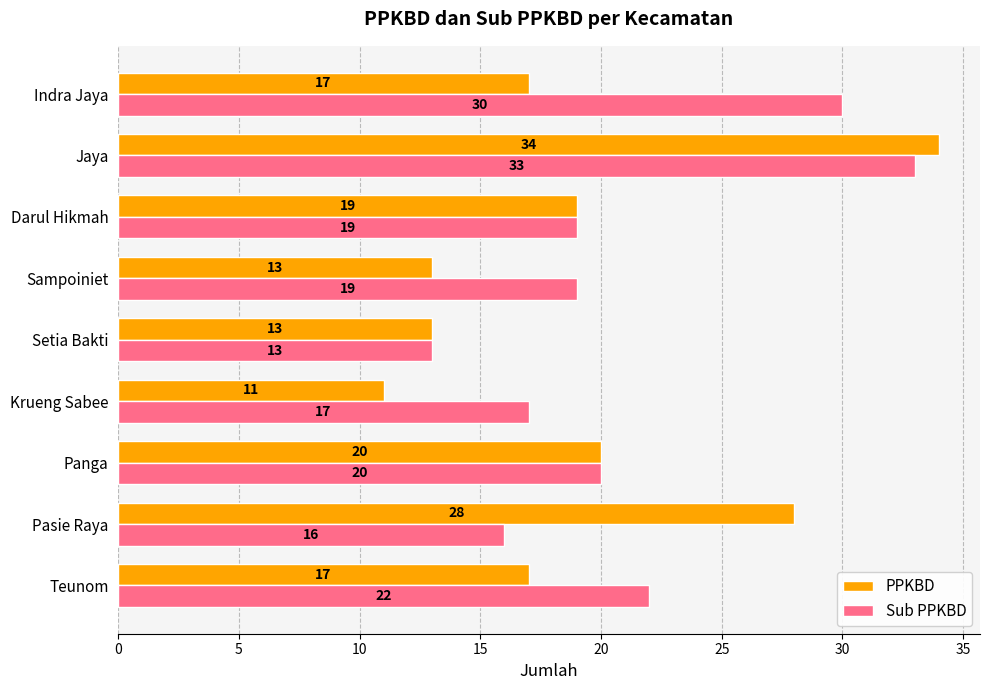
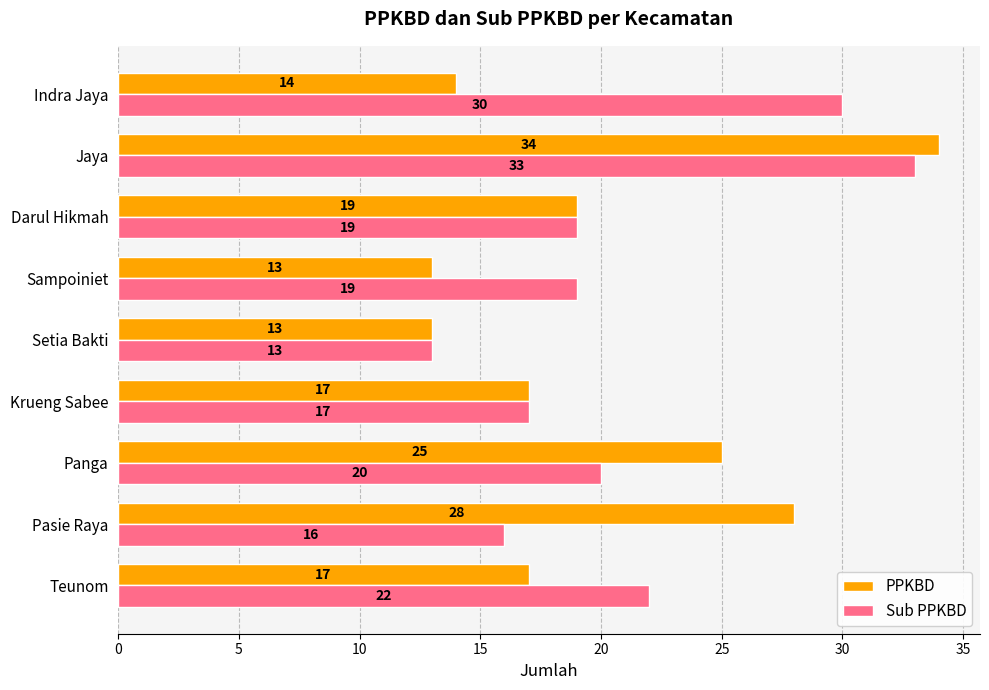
  {
    "PPKBD": {
-     "Indra Jaya": 17,
+     "Indra Jaya": 14,
      "Jaya": 34,
      "Darul Hikmah": 19,
      "Sampoiniet": 13,
      "Setia Bakti": 13,
-     "Krueng Sabee": 11,
-     "Panga": 20,
+     "Krueng Sabee": 17,
+     "Panga": 25,
      "Pasie Raya": 28,
      "Teunom": 17
    },
    "Sub PPKBD": {
      "Indra Jaya": 30,
      "Jaya": 33,
      "Darul Hikmah": 19,
      "Sampoiniet": 19,
      "Setia Bakti": 13,
      "Krueng Sabee": 17,
      "Panga": 20,
      "Pasie Raya": 16,
      "Teunom": 22
    }
  }
